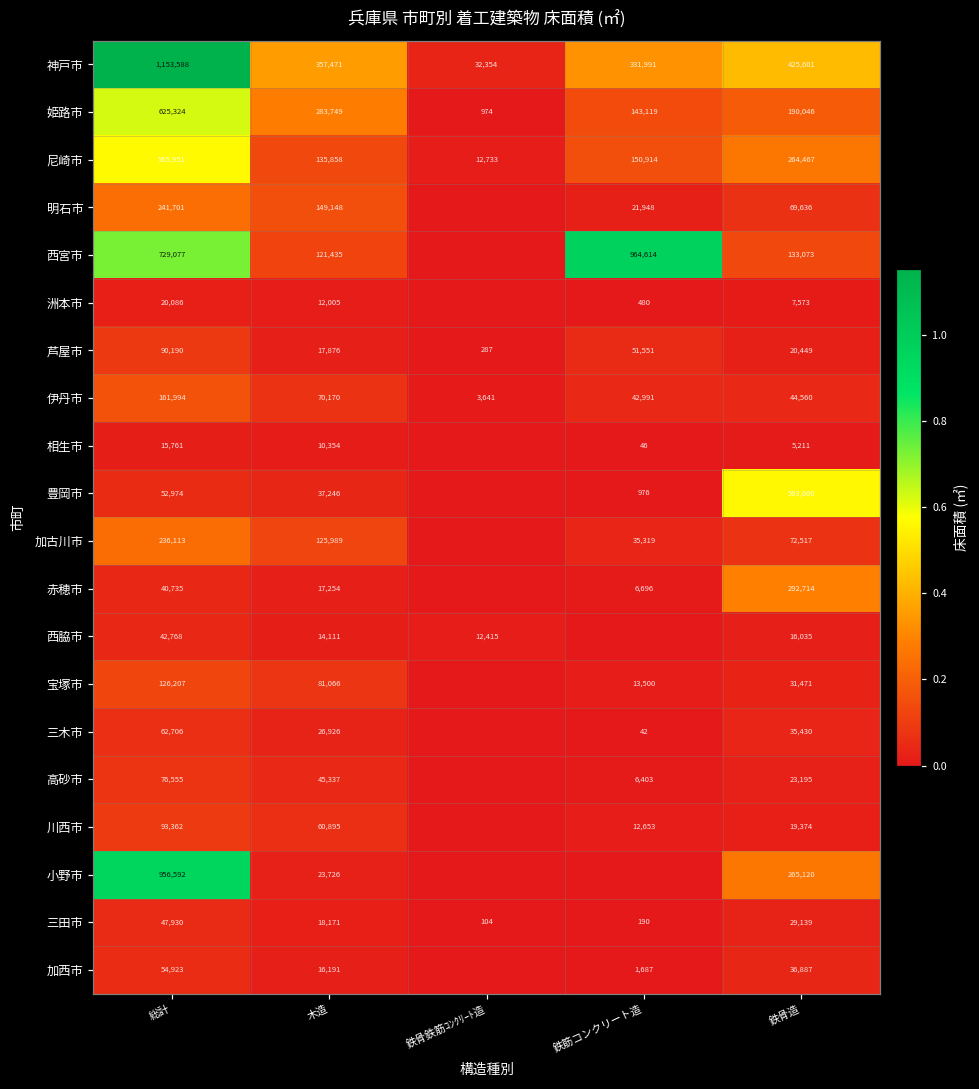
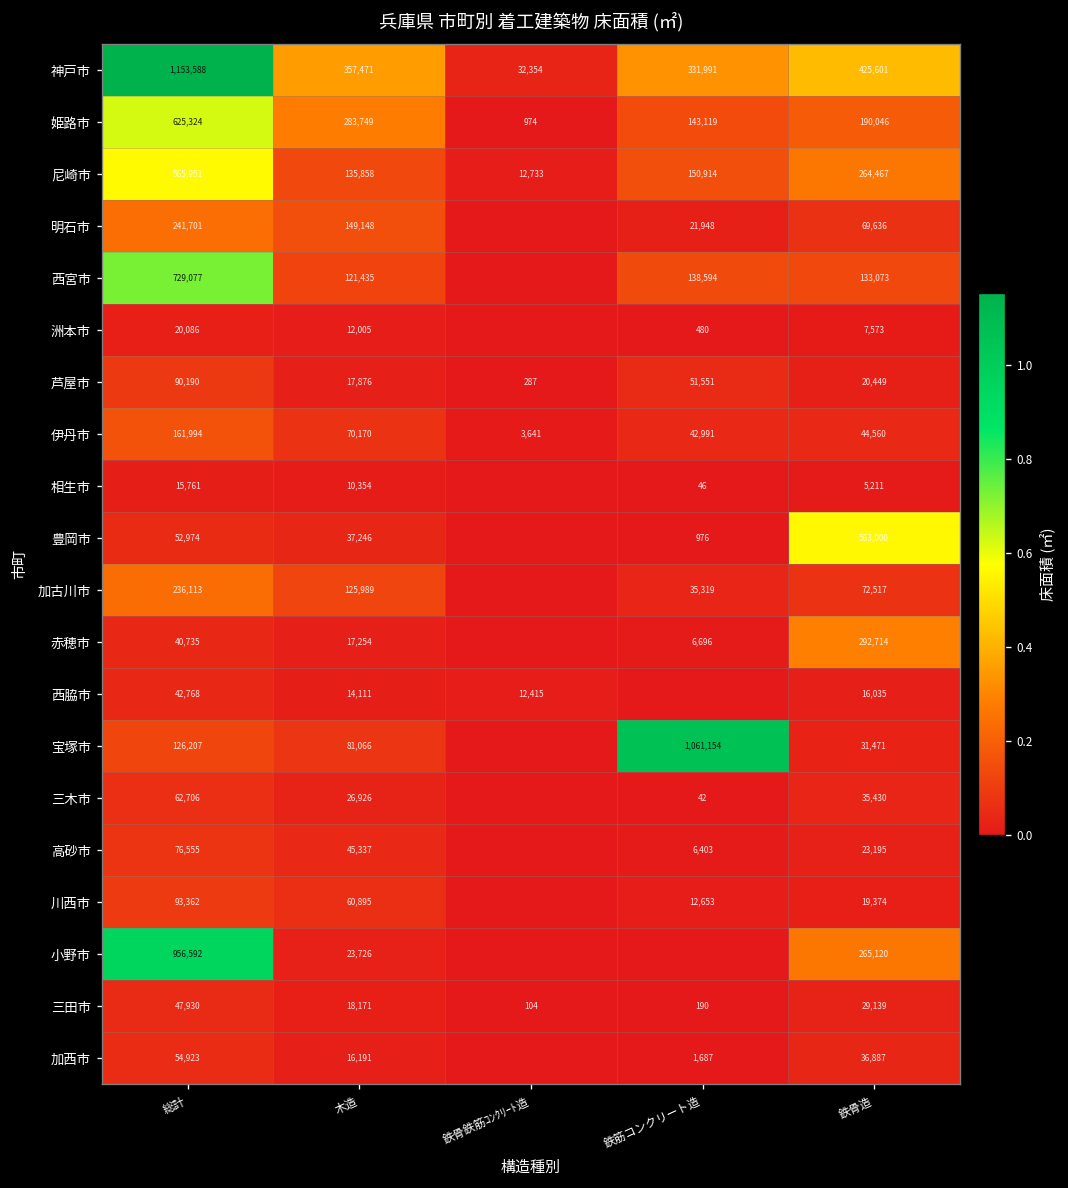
  {
    "神戸市": {
      "総計": "1,153,588",
      "木造": "357,471",
      "鉄骨鉄筋ｺﾝｸﾘｰﾄ造": "32,354",
      "鉄筋コンクリート造": "331,991",
      "鉄骨造": "425,601"
    },
    "姫路市": {
      "総計": "625,324",
      "木造": "283,749",
      "鉄骨鉄筋ｺﾝｸﾘｰﾄ造": "974",
      "鉄筋コンクリート造": "143,119",
      "鉄骨造": "190,046"
    },
    "尼崎市": {
      "総計": "565,951",
      "木造": "135,858",
      "鉄骨鉄筋ｺﾝｸﾘｰﾄ造": "12,733",
      "鉄筋コンクリート造": "150,914",
      "鉄骨造": "264,467"
    },
    "明石市": {
      "総計": "241,701",
      "木造": "149,148",
      "鉄筋コンクリート造": "21,948",
      "鉄骨造": "69,636"
    },
    "西宮市": {
      "総計": "729,077",
      "木造": "121,435",
-     "鉄筋コンクリート造": "964,614",
+     "鉄筋コンクリート造": "138,594",
      "鉄骨造": "133,073"
    },
    "洲本市": {
      "総計": "20,086",
      "木造": "12,005",
      "鉄筋コンクリート造": "480",
      "鉄骨造": "7,573"
    },
    "芦屋市": {
      "総計": "90,190",
      "木造": "17,876",
      "鉄骨鉄筋ｺﾝｸﾘｰﾄ造": "287",
      "鉄筋コンクリート造": "51,551",
      "鉄骨造": "20,449"
    },
    "伊丹市": {
      "総計": "161,994",
      "木造": "70,170",
      "鉄骨鉄筋ｺﾝｸﾘｰﾄ造": "3,641",
      "鉄筋コンクリート造": "42,991",
      "鉄骨造": "44,560"
    },
    "相生市": {
      "総計": "15,761",
      "木造": "10,354",
      "鉄筋コンクリート造": "46",
      "鉄骨造": "5,211"
    },
    "豊岡市": {
      "総計": "52,974",
      "木造": "37,246",
      "鉄筋コンクリート造": "976",
      "鉄骨造": "563,000"
    },
    "加古川市": {
      "総計": "236,113",
      "木造": "125,989",
      "鉄筋コンクリート造": "35,319",
      "鉄骨造": "72,517"
    },
    "赤穂市": {
      "総計": "40,735",
      "木造": "17,254",
      "鉄筋コンクリート造": "6,696",
      "鉄骨造": "292,714"
    },
    "西脇市": {
      "総計": "42,768",
      "木造": "14,111",
      "鉄骨鉄筋ｺﾝｸﾘｰﾄ造": "12,415",
      "鉄骨造": "16,035"
    },
    "宝塚市": {
      "総計": "126,207",
      "木造": "81,066",
-     "鉄筋コンクリート造": "13,500",
+     "鉄筋コンクリート造": "1,061,154",
      "鉄骨造": "31,471"
    },
    "三木市": {
      "総計": "62,706",
      "木造": "26,926",
      "鉄筋コンクリート造": "42",
      "鉄骨造": "35,430"
    },
    "高砂市": {
      "総計": "76,555",
      "木造": "45,337",
      "鉄筋コンクリート造": "6,403",
      "鉄骨造": "23,195"
    },
    "川西市": {
      "総計": "93,362",
      "木造": "60,895",
      "鉄筋コンクリート造": "12,653",
      "鉄骨造": "19,374"
    },
    "小野市": {
      "総計": "956,592",
      "木造": "23,726",
      "鉄骨造": "265,120"
    },
    "三田市": {
      "総計": "47,930",
      "木造": "18,171",
      "鉄骨鉄筋ｺﾝｸﾘｰﾄ造": "104",
      "鉄筋コンクリート造": "190",
      "鉄骨造": "29,139"
    },
    "加西市": {
      "総計": "54,923",
      "木造": "16,191",
      "鉄筋コンクリート造": "1,687",
      "鉄骨造": "36,887"
    }
  }
